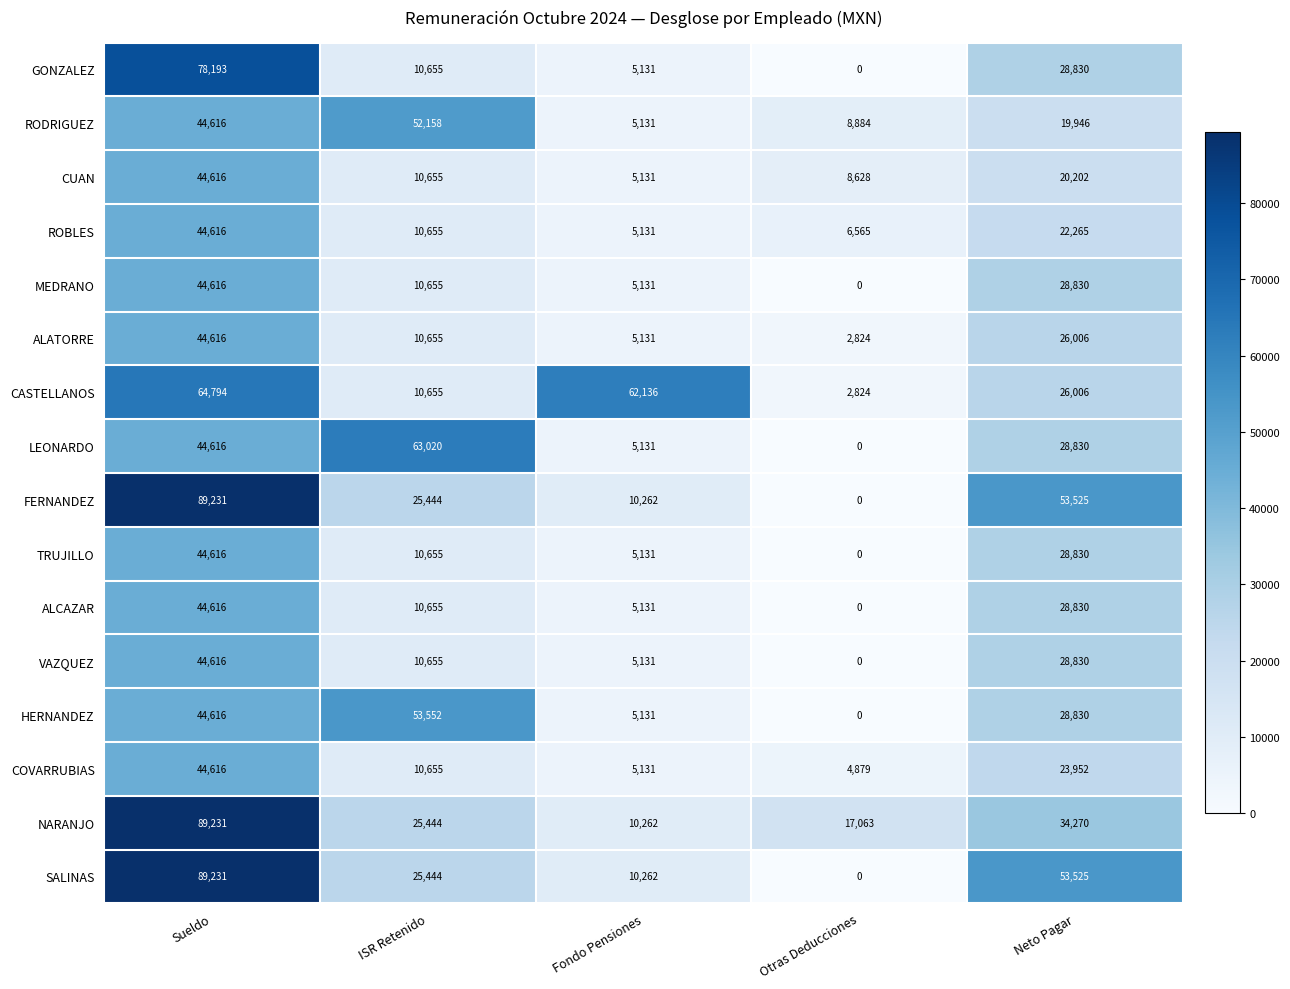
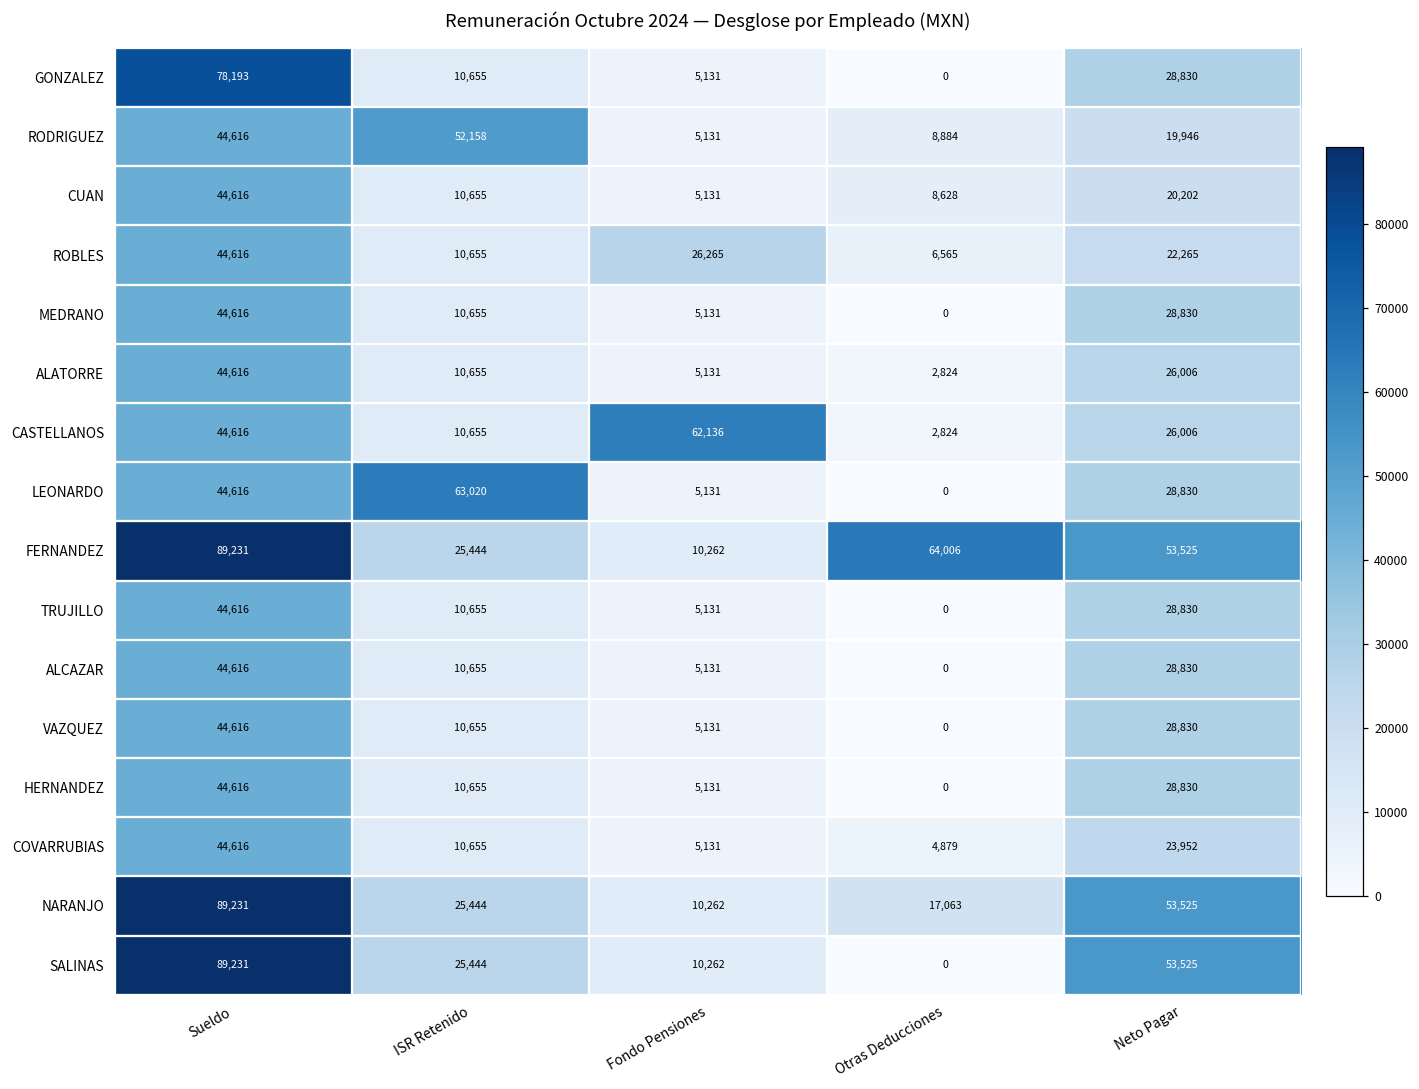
  {
    "GONZALEZ": {
      "Sueldo": "78,193",
      "ISR Retenido": "10,655",
      "Fondo Pensiones": "5,131",
      "Otras Deducciones": "0",
      "Neto Pagar": "28,830"
    },
    "RODRIGUEZ": {
      "Sueldo": "44,616",
      "ISR Retenido": "52,158",
      "Fondo Pensiones": "5,131",
      "Otras Deducciones": "8,884",
      "Neto Pagar": "19,946"
    },
    "CUAN": {
      "Sueldo": "44,616",
      "ISR Retenido": "10,655",
      "Fondo Pensiones": "5,131",
      "Otras Deducciones": "8,628",
      "Neto Pagar": "20,202"
    },
    "ROBLES": {
      "Sueldo": "44,616",
      "ISR Retenido": "10,655",
-     "Fondo Pensiones": "5,131",
+     "Fondo Pensiones": "26,265",
      "Otras Deducciones": "6,565",
      "Neto Pagar": "22,265"
    },
    "MEDRANO": {
      "Sueldo": "44,616",
      "ISR Retenido": "10,655",
      "Fondo Pensiones": "5,131",
      "Otras Deducciones": "0",
      "Neto Pagar": "28,830"
    },
    "ALATORRE": {
      "Sueldo": "44,616",
      "ISR Retenido": "10,655",
      "Fondo Pensiones": "5,131",
      "Otras Deducciones": "2,824",
      "Neto Pagar": "26,006"
    },
    "CASTELLANOS": {
-     "Sueldo": "64,794",
+     "Sueldo": "44,616",
      "ISR Retenido": "10,655",
      "Fondo Pensiones": "62,136",
      "Otras Deducciones": "2,824",
      "Neto Pagar": "26,006"
    },
    "LEONARDO": {
      "Sueldo": "44,616",
      "ISR Retenido": "63,020",
      "Fondo Pensiones": "5,131",
      "Otras Deducciones": "0",
      "Neto Pagar": "28,830"
    },
    "FERNANDEZ": {
      "Sueldo": "89,231",
      "ISR Retenido": "25,444",
      "Fondo Pensiones": "10,262",
-     "Otras Deducciones": "0",
+     "Otras Deducciones": "64,006",
      "Neto Pagar": "53,525"
    },
    "TRUJILLO": {
      "Sueldo": "44,616",
      "ISR Retenido": "10,655",
      "Fondo Pensiones": "5,131",
      "Otras Deducciones": "0",
      "Neto Pagar": "28,830"
    },
    "ALCAZAR": {
      "Sueldo": "44,616",
      "ISR Retenido": "10,655",
      "Fondo Pensiones": "5,131",
      "Otras Deducciones": "0",
      "Neto Pagar": "28,830"
    },
    "VAZQUEZ": {
      "Sueldo": "44,616",
      "ISR Retenido": "10,655",
      "Fondo Pensiones": "5,131",
      "Otras Deducciones": "0",
      "Neto Pagar": "28,830"
    },
    "HERNANDEZ": {
      "Sueldo": "44,616",
-     "ISR Retenido": "53,552",
+     "ISR Retenido": "10,655",
      "Fondo Pensiones": "5,131",
      "Otras Deducciones": "0",
      "Neto Pagar": "28,830"
    },
    "COVARRUBIAS": {
      "Sueldo": "44,616",
      "ISR Retenido": "10,655",
      "Fondo Pensiones": "5,131",
      "Otras Deducciones": "4,879",
      "Neto Pagar": "23,952"
    },
    "NARANJO": {
      "Sueldo": "89,231",
      "ISR Retenido": "25,444",
      "Fondo Pensiones": "10,262",
      "Otras Deducciones": "17,063",
-     "Neto Pagar": "34,270"
+     "Neto Pagar": "53,525"
    },
    "SALINAS": {
      "Sueldo": "89,231",
      "ISR Retenido": "25,444",
      "Fondo Pensiones": "10,262",
      "Otras Deducciones": "0",
      "Neto Pagar": "53,525"
    }
  }
